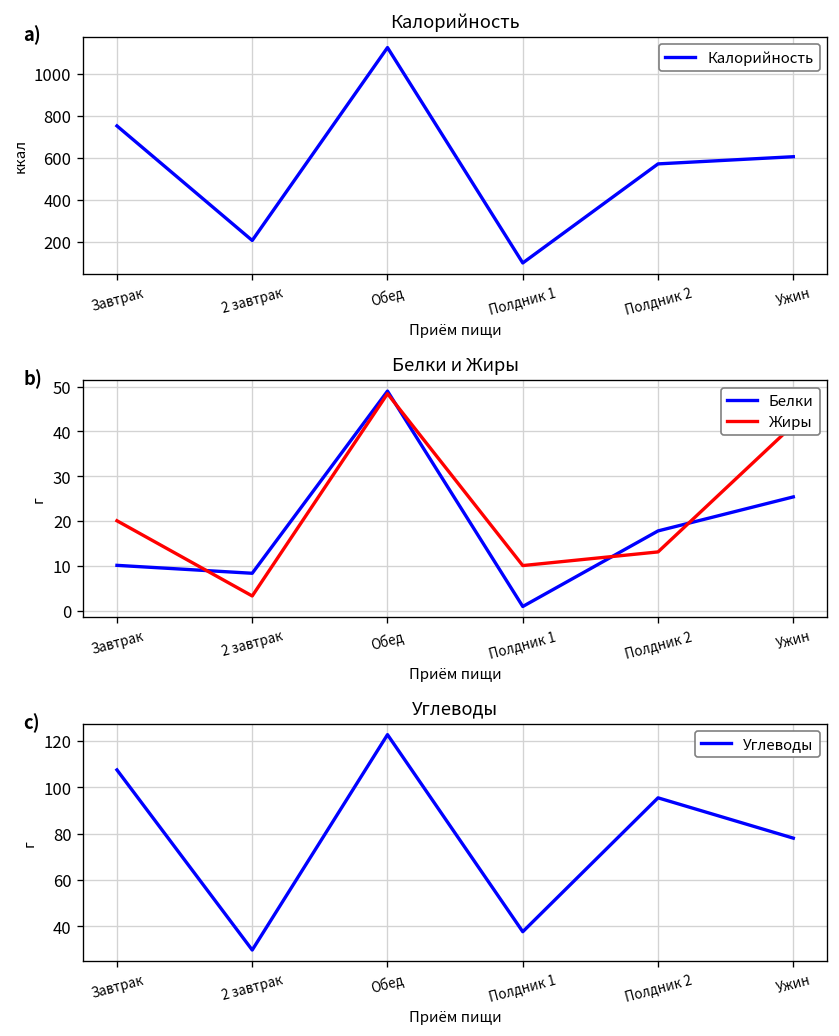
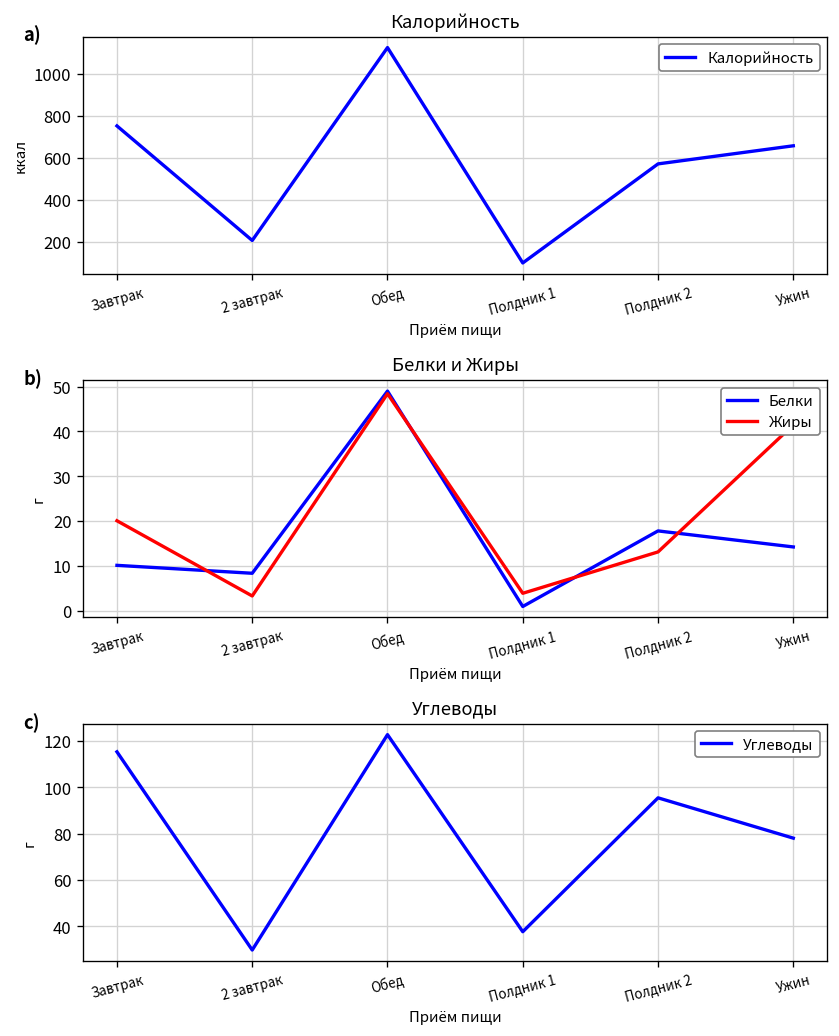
  {
    "Калорийность": {
      "Завтрак": 750,
      "2 завтрак": 210,
      "Обед": 1120,
      "Полдник 1": 100,
      "Полдник 2": 570,
-     "Ужин": 610
+     "Ужин": 660
    },
    "Белки и Жиры": {
      "Белки": {
        "Завтрак": 10,
        "2 завтрак": 8,
        "Полдник 1": 1,
        "Полдник 2": 18,
-       "Ужин": 25
+       "Ужин": 14
      },
      "Жиры": {
        "Завтрак": 20,
        "2 завтрак": 3,
-       "Полдник 1": 10,
+       "Полдник 1": 4,
        "Полдник 2": 13
      }
    },
    "Углеводы": {
-     "Завтрак": 108,
+     "Завтрак": 115,
      "2 завтрак": 30,
      "Обед": 123,
      "Полдник 1": 38,
      "Полдник 2": 96,
      "Ужин": 78
    }
  }
